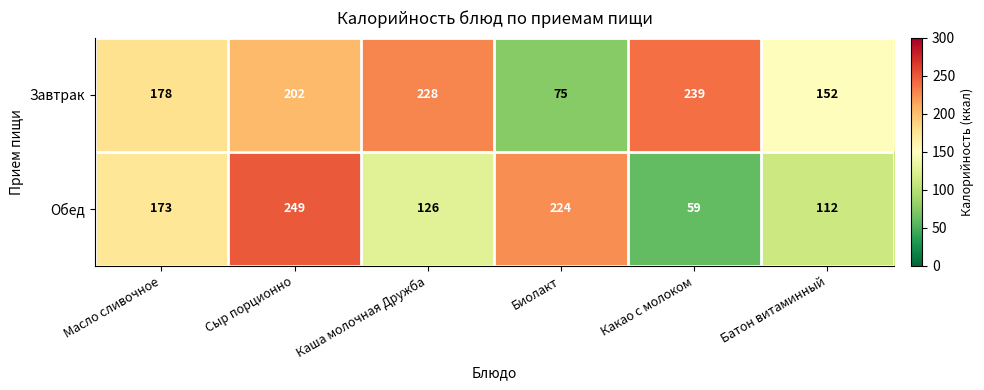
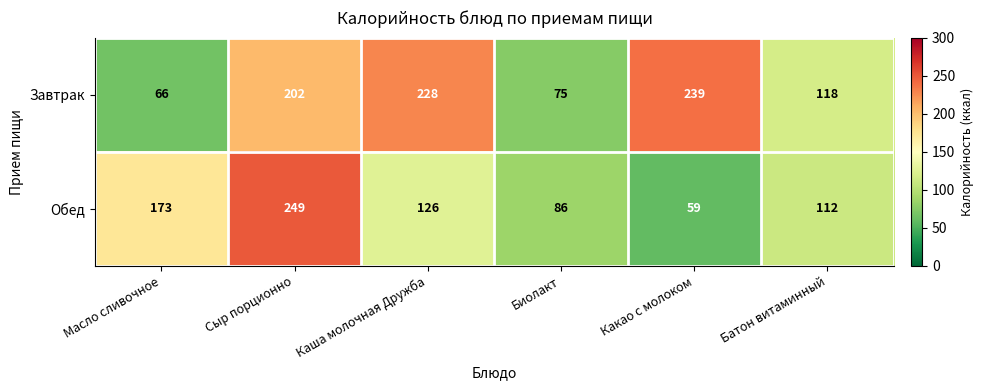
  {
    "Завтрак": {
-     "Масло сливочное": 178,
+     "Масло сливочное": 66,
      "Сыр порционно": 202,
      "Каша молочная Дружба": 228,
      "Биолакт": 75,
      "Какао с молоком": 239,
-     "Батон витаминный": 152
+     "Батон витаминный": 118
    },
    "Обед": {
      "Масло сливочное": 173,
      "Сыр порционно": 249,
      "Каша молочная Дружба": 126,
-     "Биолакт": 224,
+     "Биолакт": 86,
      "Какао с молоком": 59,
      "Батон витаминный": 112
    }
  }
